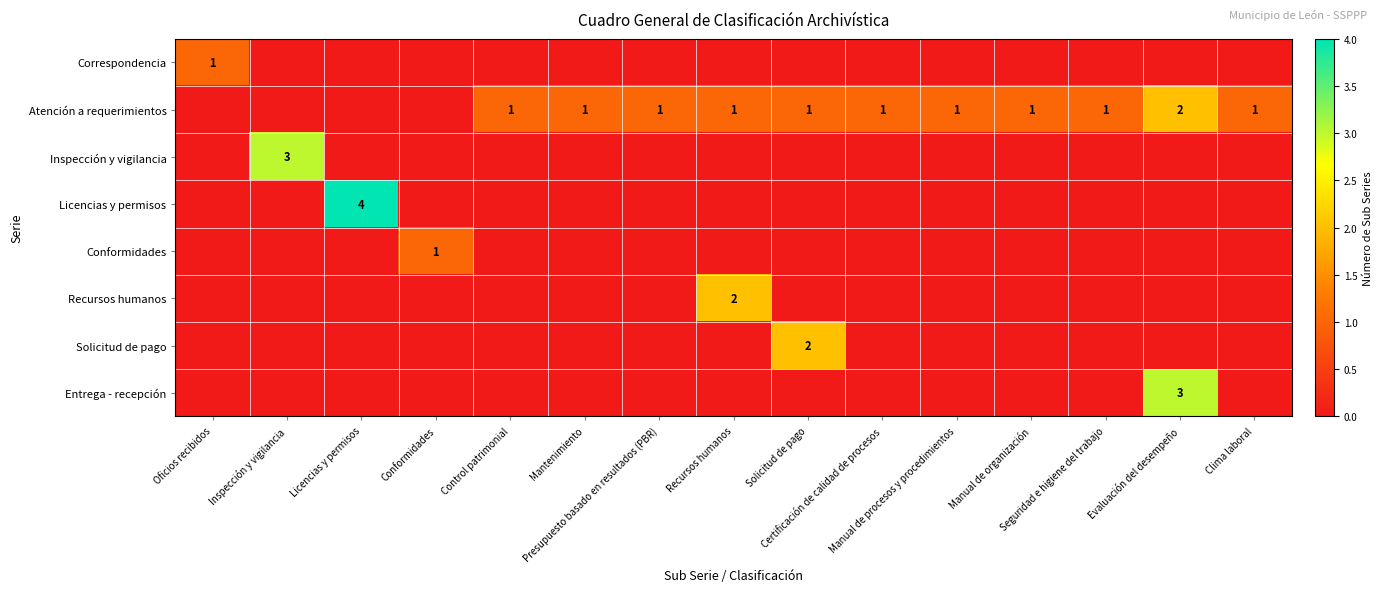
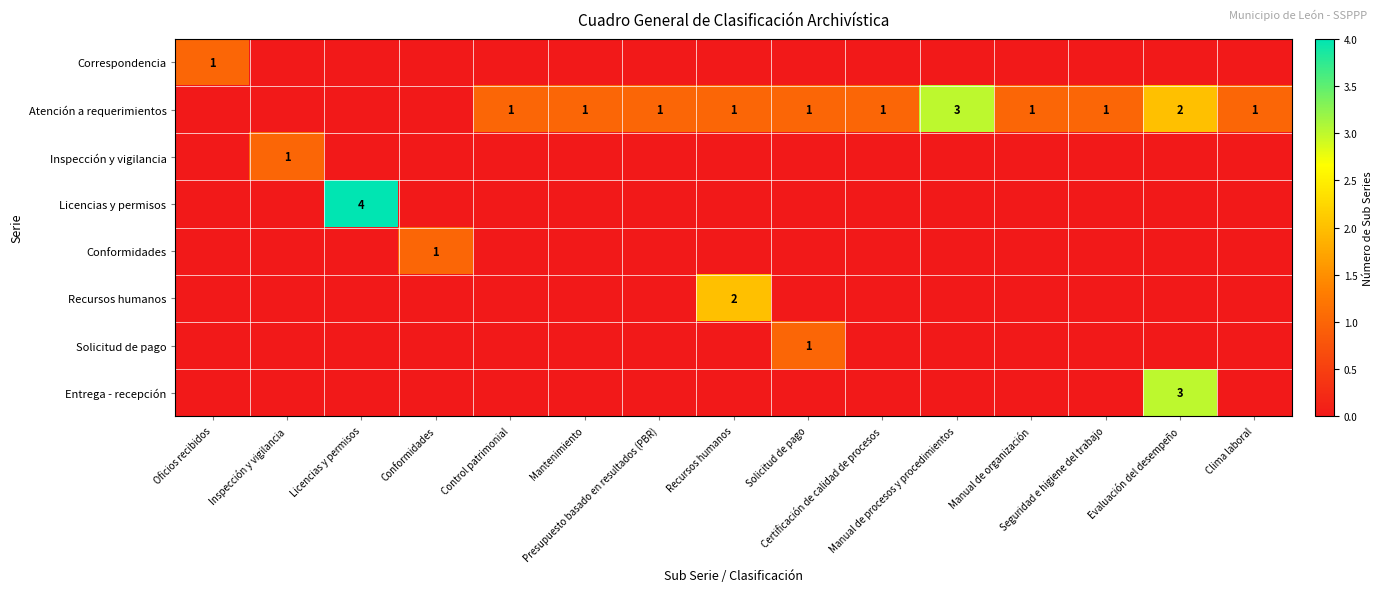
  {
    "Correspondencia": {
      "Oficios recibidos": 1
    },
    "Atención a requerimientos": {
      "Control patrimonial": 1,
      "Mantenimiento": 1,
      "Presupuesto basado en resultados (PBR)": 1,
      "Recursos humanos": 1,
      "Solicitud de pago": 1,
      "Certificación de calidad de procesos": 1,
-     "Manual de procesos y procedimientos": 1,
+     "Manual de procesos y procedimientos": 3,
      "Manual de organización": 1,
      "Seguridad e higiene del trabajo": 1,
      "Evaluación del desempeño": 2,
      "Clima laboral": 1
    },
    "Inspección y vigilancia": {
-     "Inspección y vigilancia": 3
+     "Inspección y vigilancia": 1
    },
    "Licencias y permisos": {
      "Licencias y permisos": 4
    },
    "Conformidades": {
      "Conformidades": 1
    },
    "Recursos humanos": {
      "Recursos humanos": 2
    },
    "Solicitud de pago": {
-     "Solicitud de pago": 2
+     "Solicitud de pago": 1
    },
    "Entrega - recepción": {
      "Evaluación del desempeño": 3
    }
  }
